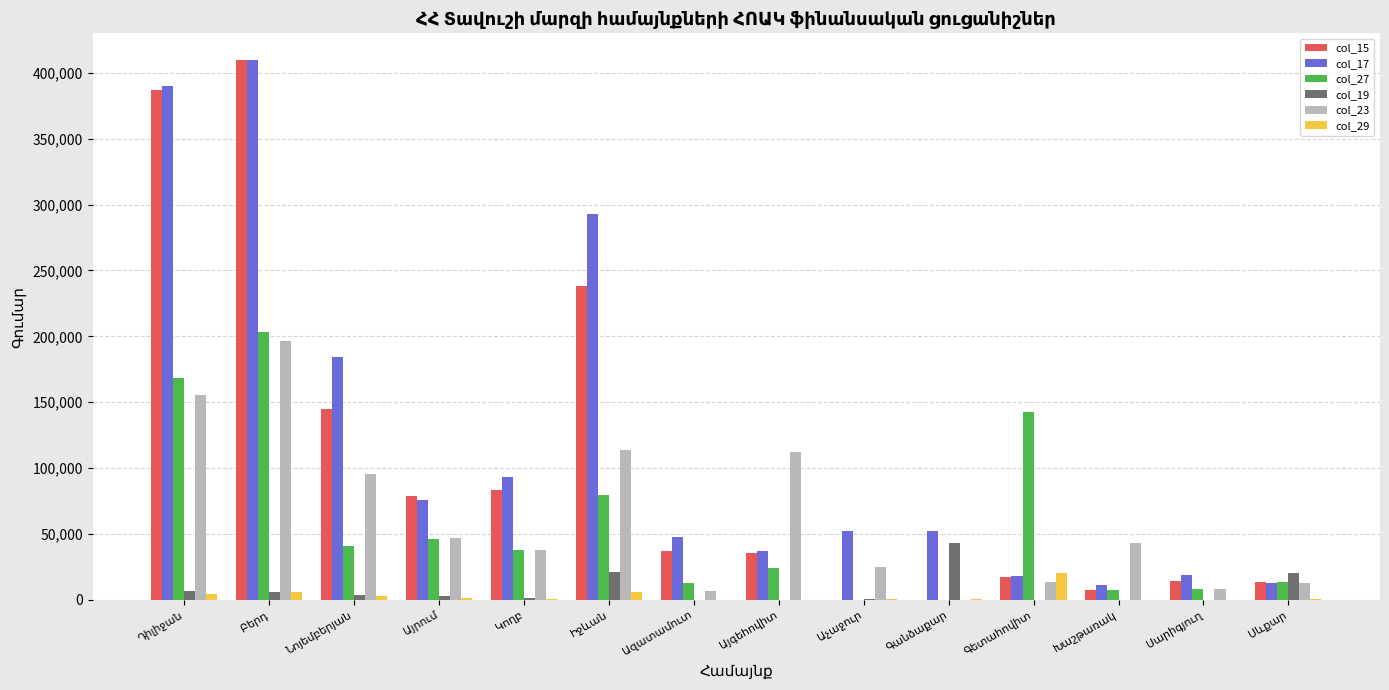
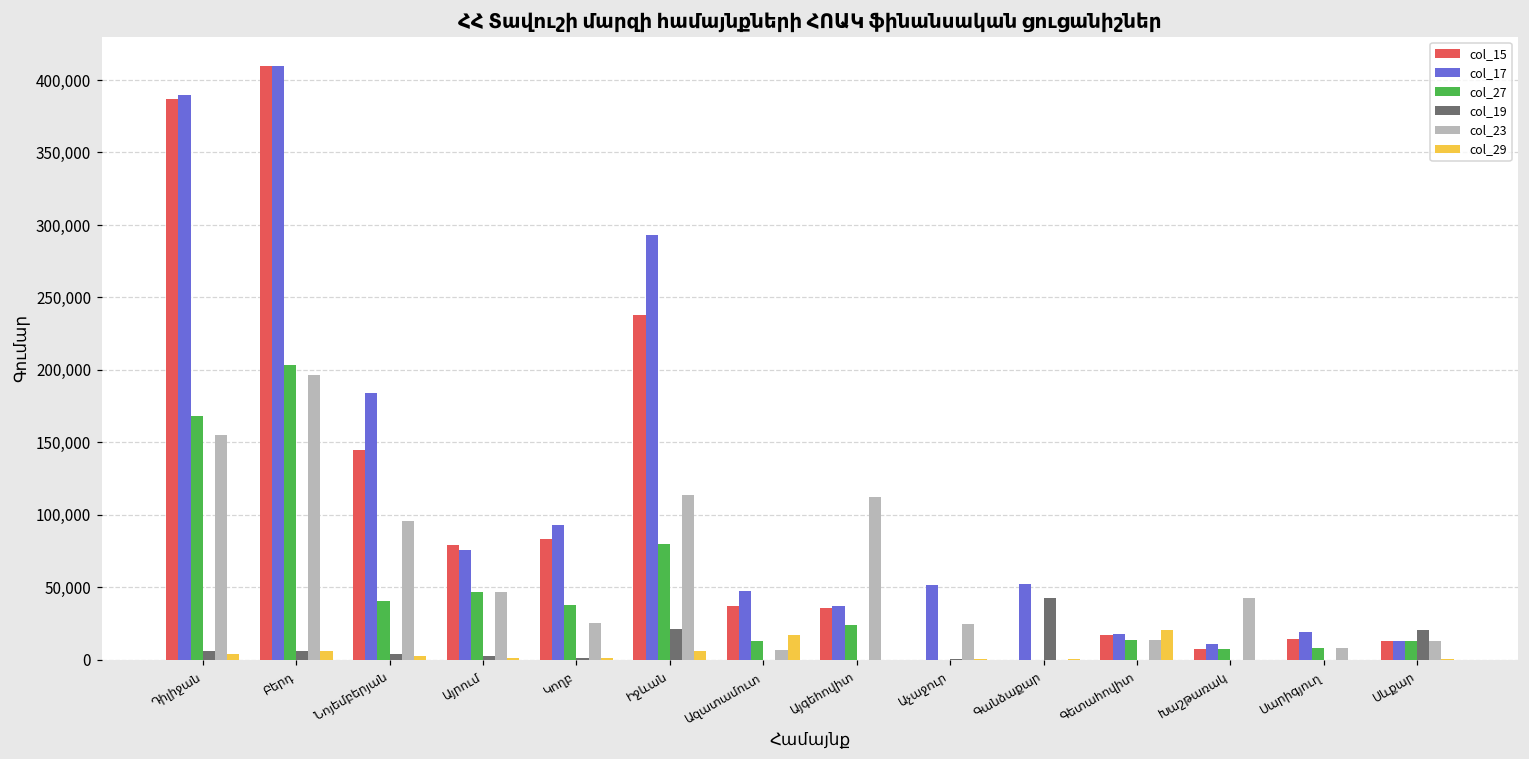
  {
    "col_15": {
      "Դիլիջան": "387,000",
      "Բերդ": "409,000",
      "Նոյեմբերյան": "144,000",
      "Այրում": "79,000",
      "Կողբ": "83,000",
      "Իջևան": "238,000",
      "Ազատամուտ": "37,000",
      "Այգեհովիտ": "36,000",
      "Աչաջուր": "0",
      "Գանձաքար": "0",
      "Գետահովիտ": "17,000",
      "Խաշթառակ": "7,000",
      "Սարիգյուղ": "14,000",
      "Սևքար": "13,000"
    },
    "col_17": {
      "Դիլիջան": "390,000",
      "Բերդ": "409,000",
      "Նոյեմբերյան": "184,000",
      "Այրում": "76,000",
      "Կողբ": "93,000",
      "Իջևան": "293,000",
      "Ազատամուտ": "48,000",
      "Այգեհովիտ": "37,000",
      "Աչաջուր": "52,000",
      "Գանձաքար": "52,000",
      "Գետահովիտ": "18,000",
      "Խաշթառակ": "11,000",
      "Սարիգյուղ": "19,000",
      "Սևքար": "13,000"
    },
    "col_27": {
      "Դիլիջան": "169,000",
      "Բերդ": "203,000",
      "Նոյեմբերյան": "41,000",
      "Այրում": "47,000",
      "Կողբ": "38,000",
      "Իջևան": "80,000",
      "Ազատամուտ": "13,000",
      "Այգեհովիտ": "24,000",
      "Աչաջուր": "0",
      "Գանձաքար": "0",
-     "Գետահովիտ": "143,000",
+     "Գետահովիտ": "14,000",
      "Խաշթառակ": "7,000",
      "Սարիգյուղ": "8,000",
      "Սևքար": "13,000"
    },
    "col_19": {
      "Դիլիջան": "6,000",
      "Բերդ": "6,000",
      "Նոյեմբերյան": "4,000",
      "Այրում": "3,000",
      "Իջևան": "21,000",
      "Այգեհովիտ": "0",
      "Գանձաքար": "43,000",
      "Խաշթառակ": "0",
      "Սարիգյուղ": "0",
      "Սևքար": "21,000"
    },
    "col_23": {
      "Դիլիջան": "155,000",
      "Բերդ": "196,000",
      "Նոյեմբերյան": "96,000",
      "Այրում": "47,000",
-     "Կողբ": "38,000",
+     "Կողբ": "26,000",
      "Իջևան": "113,000",
      "Ազատամուտ": "7,000",
      "Այգեհովիտ": "113,000",
      "Աչաջուր": "25,000",
      "Գետահովիտ": "14,000",
      "Խաշթառակ": "43,000",
      "Սարիգյուղ": "8,000",
      "Սևքար": "13,000"
    },
    "col_29": {
      "Դիլիջան": "4,000",
      "Բերդ": "6,000",
      "Նոյեմբերյան": "3,000",
      "Իջևան": "6,000",
-     "Ազատամուտ": "0",
+     "Ազատամուտ": "18,000",
      "Այգեհովիտ": "0",
      "Գետահովիտ": "21,000",
      "Խաշթառակ": "0",
      "Սարիգյուղ": "0"
    }
  }
